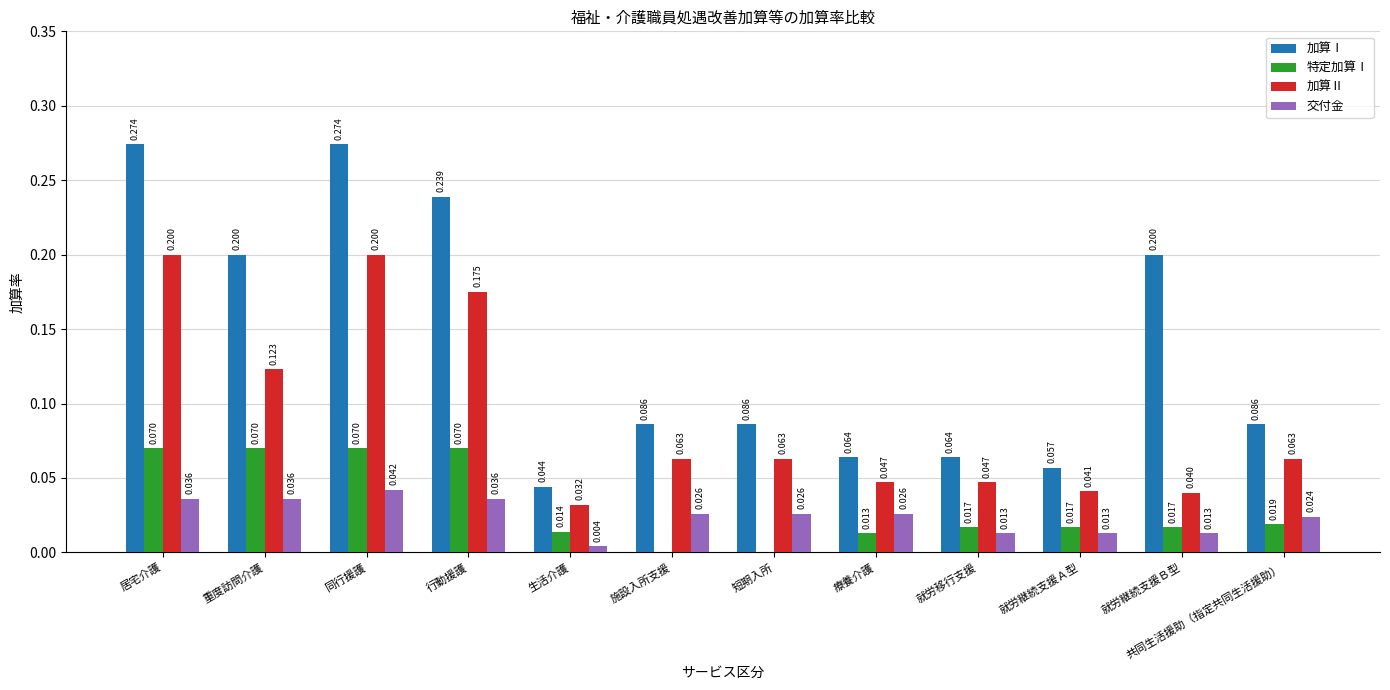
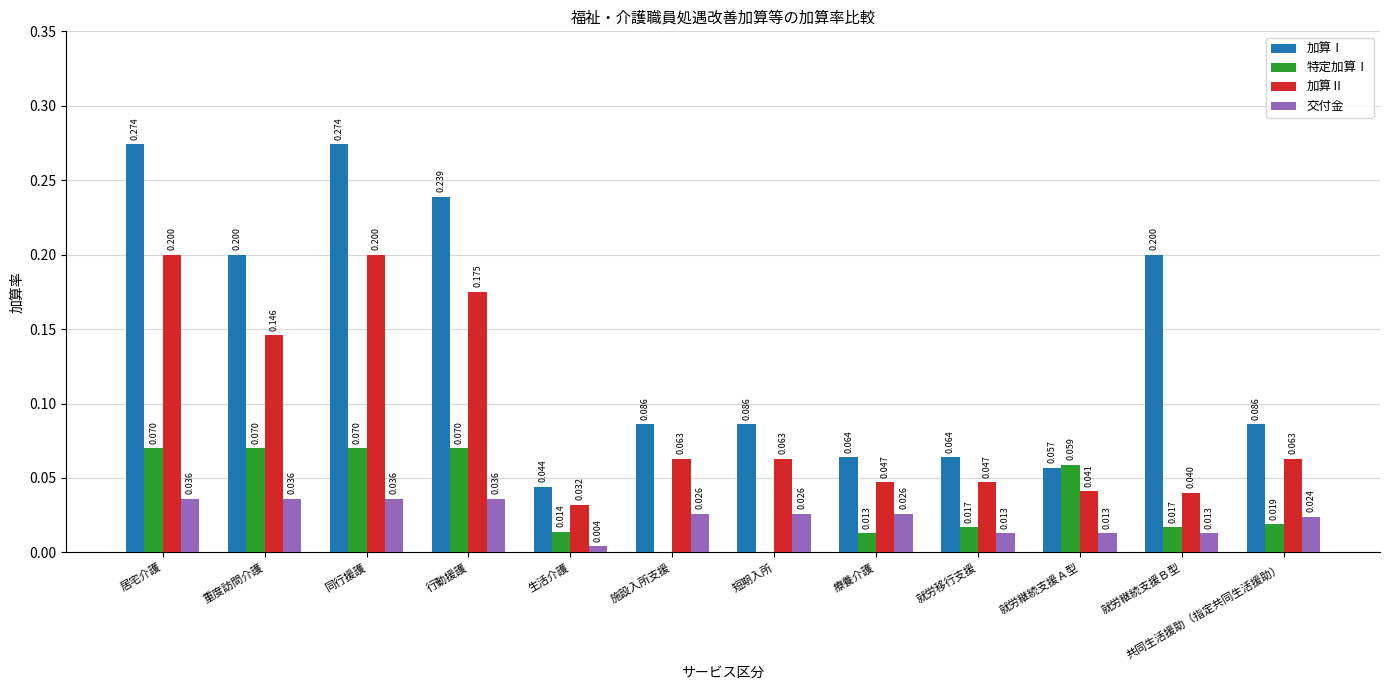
  {
    "加算Ⅰ": {
      "居宅介護": 0.274,
      "重度訪問介護": 0.200,
      "同行援護": 0.274,
      "行動援護": 0.239,
      "生活介護": 0.044,
      "施設入所支援": 0.086,
      "短期入所": 0.086,
      "療養介護": 0.064,
      "就労移行支援": 0.064,
      "就労継続支援Ａ型": 0.057,
      "就労継続支援Ｂ型": 0.200,
      "共同生活援助（指定共同生活援助）": 0.086
    },
    "特定加算Ⅰ": {
      "居宅介護": 0.070,
      "重度訪問介護": 0.070,
      "同行援護": 0.070,
      "行動援護": 0.070,
      "生活介護": 0.014,
      "療養介護": 0.013,
      "就労移行支援": 0.017,
-     "就労継続支援Ａ型": 0.017,
+     "就労継続支援Ａ型": 0.059,
      "就労継続支援Ｂ型": 0.017,
      "共同生活援助（指定共同生活援助）": 0.019
    },
    "加算Ⅱ": {
      "居宅介護": 0.200,
-     "重度訪問介護": 0.123,
+     "重度訪問介護": 0.146,
      "同行援護": 0.200,
      "行動援護": 0.175,
      "生活介護": 0.032,
      "施設入所支援": 0.063,
      "短期入所": 0.063,
      "療養介護": 0.047,
      "就労移行支援": 0.047,
      "就労継続支援Ａ型": 0.041,
      "就労継続支援Ｂ型": 0.040,
      "共同生活援助（指定共同生活援助）": 0.063
    },
    "交付金": {
      "居宅介護": 0.036,
      "重度訪問介護": 0.036,
-     "同行援護": 0.042,
+     "同行援護": 0.036,
      "行動援護": 0.036,
      "生活介護": 0.004,
      "施設入所支援": 0.026,
      "短期入所": 0.026,
      "療養介護": 0.026,
      "就労移行支援": 0.013,
      "就労継続支援Ａ型": 0.013,
      "就労継続支援Ｂ型": 0.013,
      "共同生活援助（指定共同生活援助）": 0.024
    }
  }
